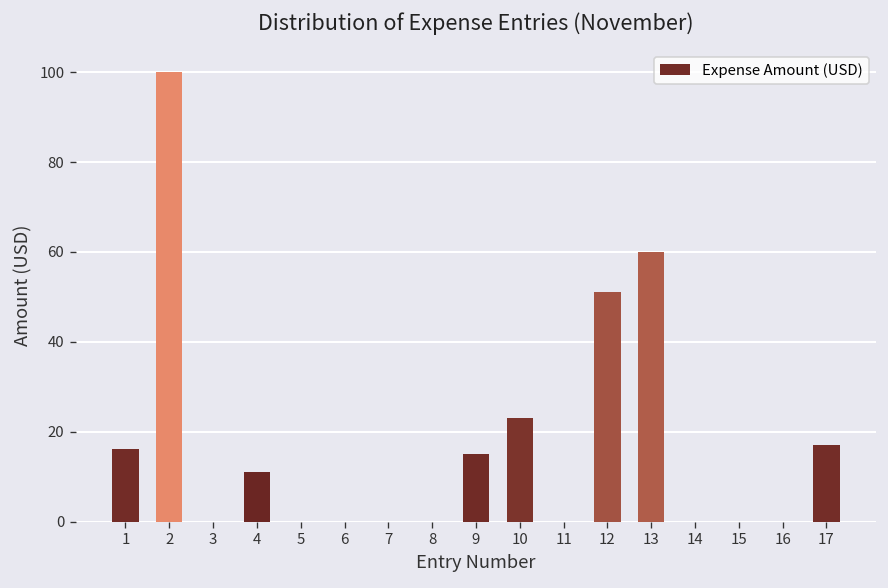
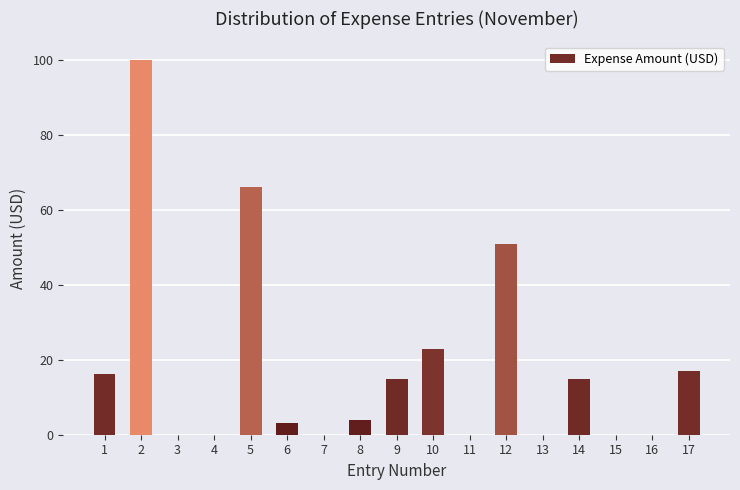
  {
    "1": 16,
    "2": 100,
    "3": 0,
-   "4": 11,
-   "5": 0,
-   "6": 0,
+   "4": 0,
+   "5": 66,
+   "6": 3,
    "7": 0,
-   "8": 0,
+   "8": 4,
    "9": 15,
    "10": 23,
    "11": 0,
    "12": 51,
-   "13": 60,
-   "14": 0,
+   "13": 0,
+   "14": 15,
    "15": 0,
    "16": 0,
    "17": 17
  }
